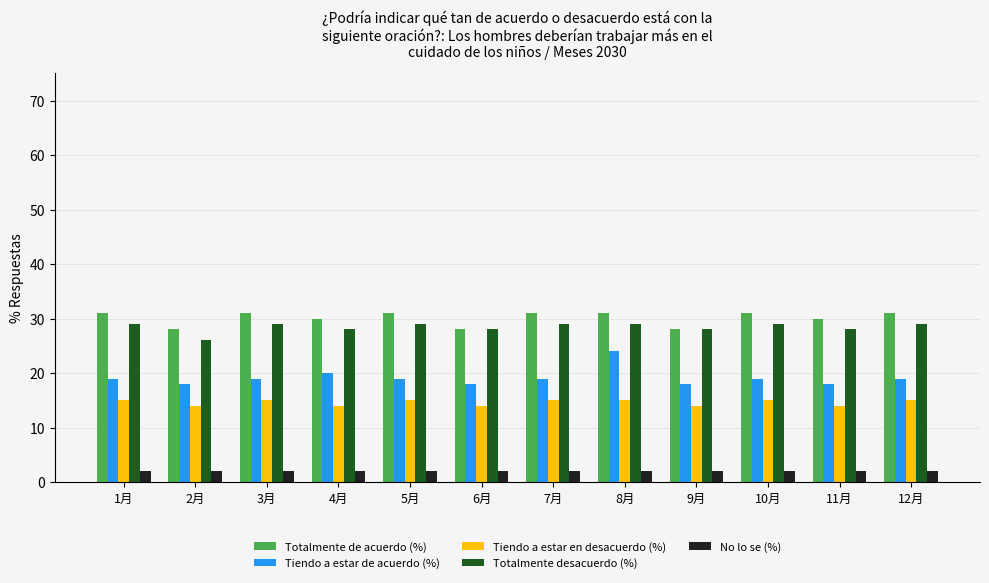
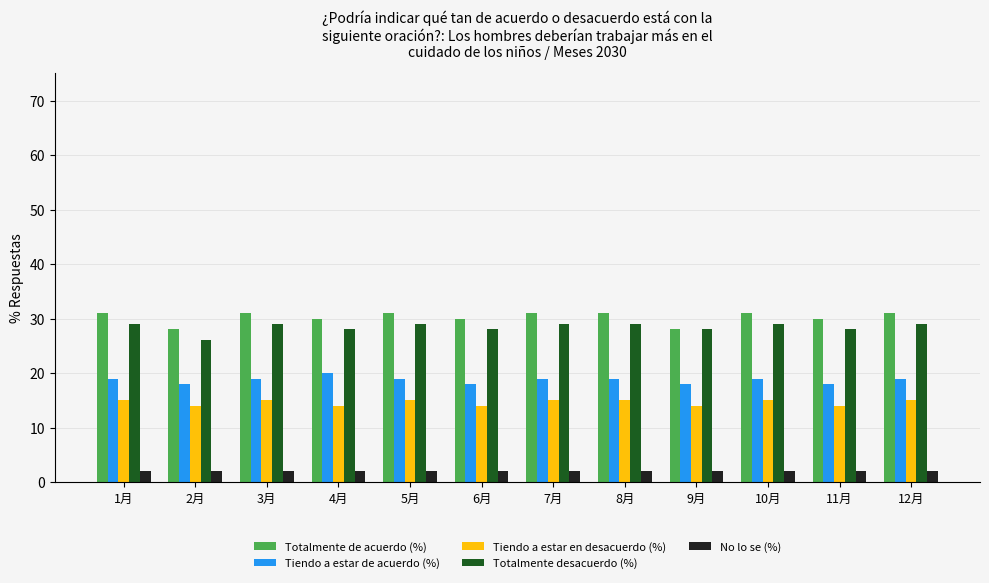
  {
    "Totalmente de acuerdo (%)": {
      "1月": 31,
      "2月": 28,
      "3月": 31,
      "4月": 30,
      "5月": 31,
-     "6月": 28,
+     "6月": 30,
      "7月": 31,
      "8月": 31,
      "9月": 28,
      "10月": 31,
      "11月": 30,
      "12月": 31
    },
    "Tiendo a estar de acuerdo (%)": {
      "1月": 19,
      "2月": 18,
      "3月": 19,
      "4月": 20,
      "5月": 19,
      "6月": 18,
      "7月": 19,
-     "8月": 24,
+     "8月": 19,
      "9月": 18,
      "10月": 19,
      "11月": 18,
      "12月": 19
    },
    "Tiendo a estar en desacuerdo (%)": {
      "1月": 15,
      "2月": 14,
      "3月": 15,
      "4月": 14,
      "5月": 15,
      "6月": 14,
      "7月": 15,
      "8月": 15,
      "9月": 14,
      "10月": 15,
      "11月": 14,
      "12月": 15
    },
    "Totalmente desacuerdo (%)": {
      "1月": 29,
      "2月": 26,
      "3月": 29,
      "4月": 28,
      "5月": 29,
      "6月": 28,
      "7月": 29,
      "8月": 29,
      "9月": 28,
      "10月": 29,
      "11月": 28,
      "12月": 29
    },
    "No lo se (%)": {
      "1月": 2,
      "2月": 2,
      "3月": 2,
      "4月": 2,
      "5月": 2,
      "6月": 2,
      "7月": 2,
      "8月": 2,
      "9月": 2,
      "10月": 2,
      "11月": 2,
      "12月": 2
    }
  }
